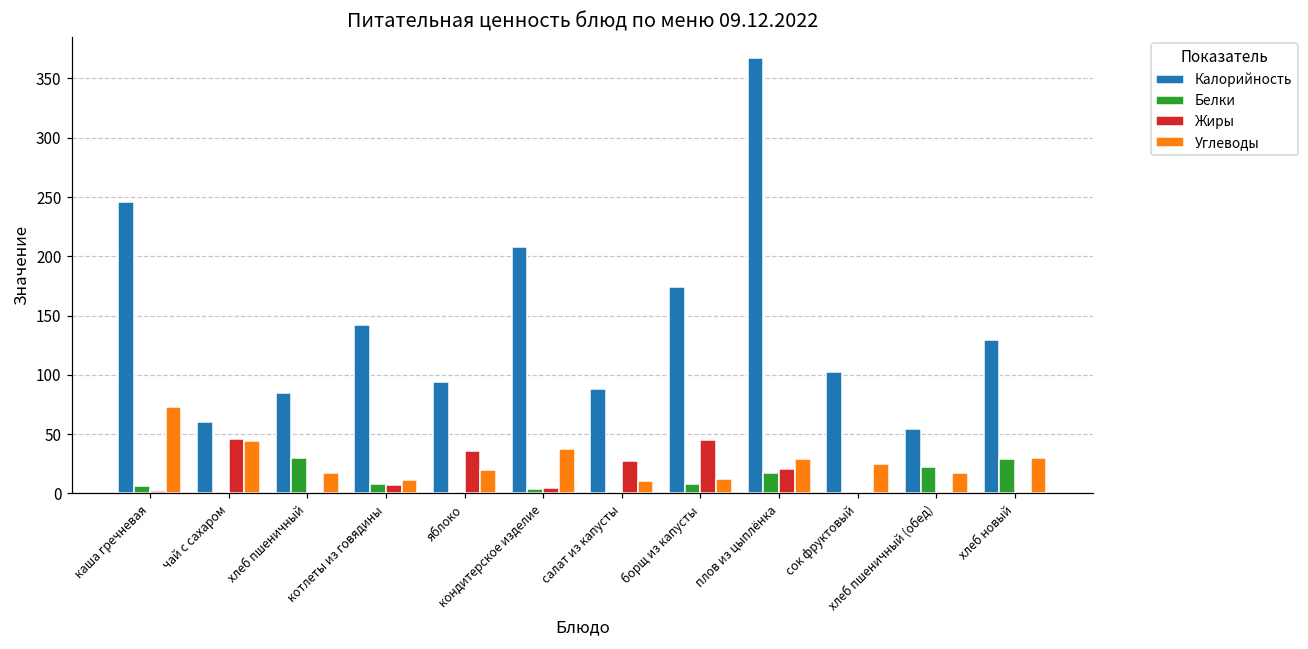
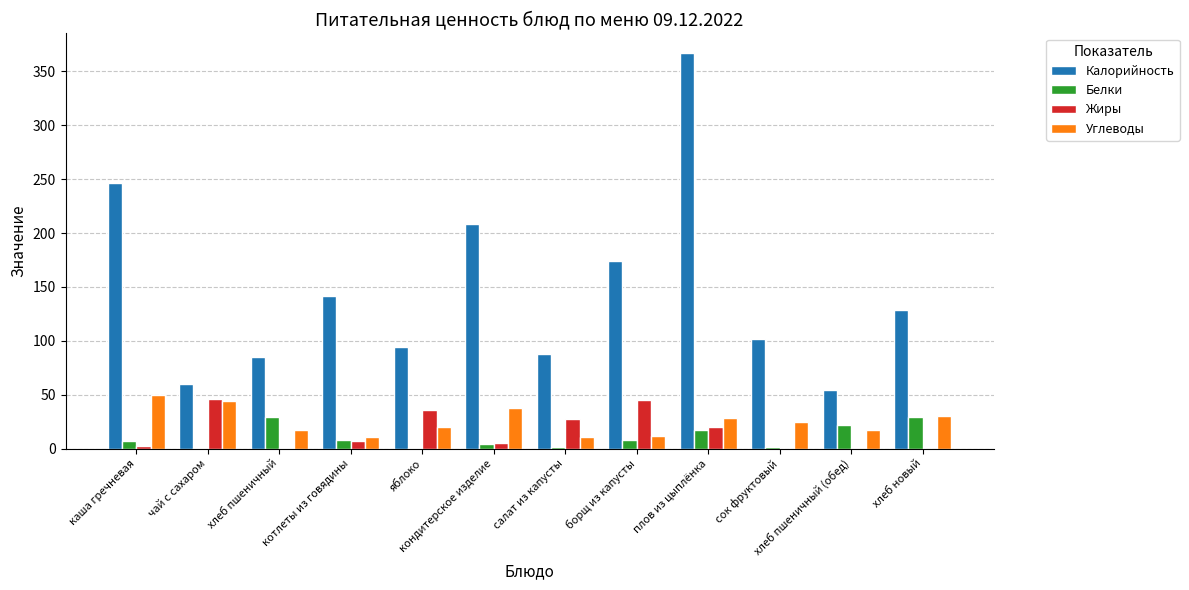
  {
    "Калорийность": {
      "каша гречневая": 246,
      "чай с сахаром": 60,
      "хлеб пшеничный": 85,
      "котлеты из говядины": 142,
      "яблоко": 94,
      "кондитерское изделие": 208,
      "салат из капусты": 88,
      "борщ из капусты": 174,
      "плов из цыплёнка": 367,
      "сок фруктовый": 102,
      "хлеб пшеничный (обед)": 54,
      "хлеб новый": 129
    },
    "Белки": {
      "каша гречневая": 7,
      "хлеб пшеничный": 30,
      "котлеты из говядины": 8,
      "кондитерское изделие": 4,
      "борщ из капусты": 8,
      "плов из цыплёнка": 18,
      "хлеб пшеничный (обед)": 22,
      "хлеб новый": 29
    },
    "Жиры": {
      "каша гречневая": 2,
      "чай с сахаром": 46,
      "котлеты из говядины": 7,
      "яблоко": 36,
      "кондитерское изделие": 5,
      "салат из капусты": 27,
      "борщ из капусты": 45,
      "плов из цыплёнка": 20,
      "сок фруктовый": 0,
      "хлеб новый": 0
    },
    "Углеводы": {
-     "каша гречневая": 73,
+     "каша гречневая": 50,
      "чай с сахаром": 45,
      "хлеб пшеничный": 17,
      "котлеты из говядины": 11,
      "яблоко": 20,
      "кондитерское изделие": 37,
      "салат из капусты": 10,
      "борщ из капусты": 12,
      "плов из цыплёнка": 29,
      "сок фруктовый": 24,
      "хлеб пшеничный (обед)": 17,
      "хлеб новый": 30
    }
  }
